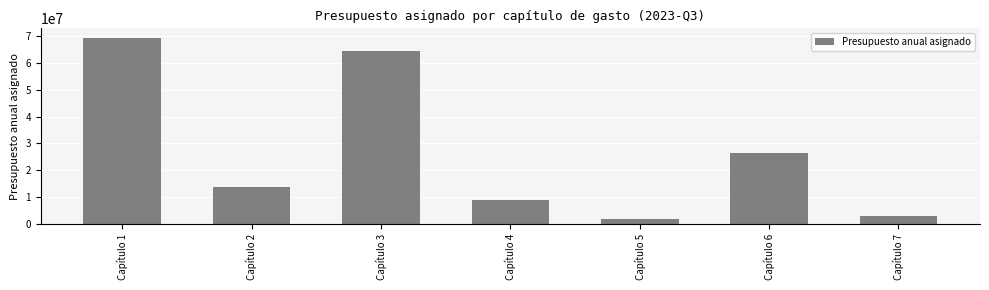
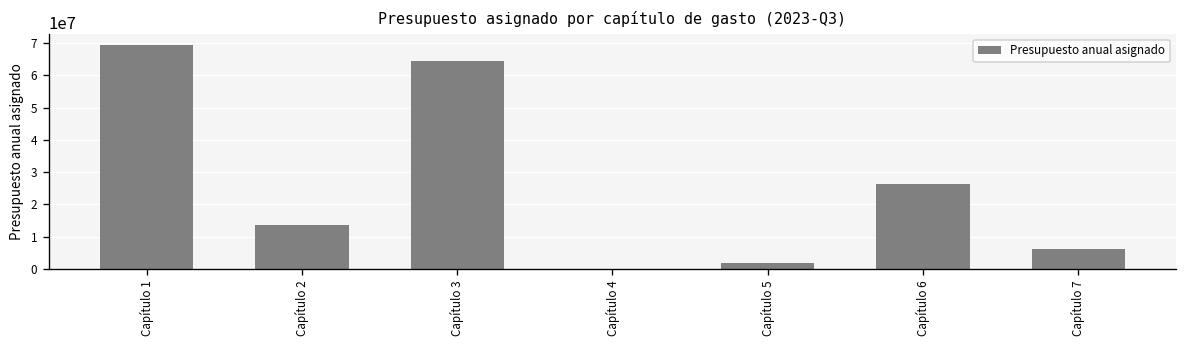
  {
    "Capítulo 1": 69000000,
    "Capítulo 2": 14000000,
    "Capítulo 3": 64000000,
-   "Capítulo 4": 9000000,
+   "Capítulo 4": 0,
    "Capítulo 5": 2000000,
    "Capítulo 6": 26000000,
-   "Capítulo 7": 3000000
+   "Capítulo 7": 6000000
  }
